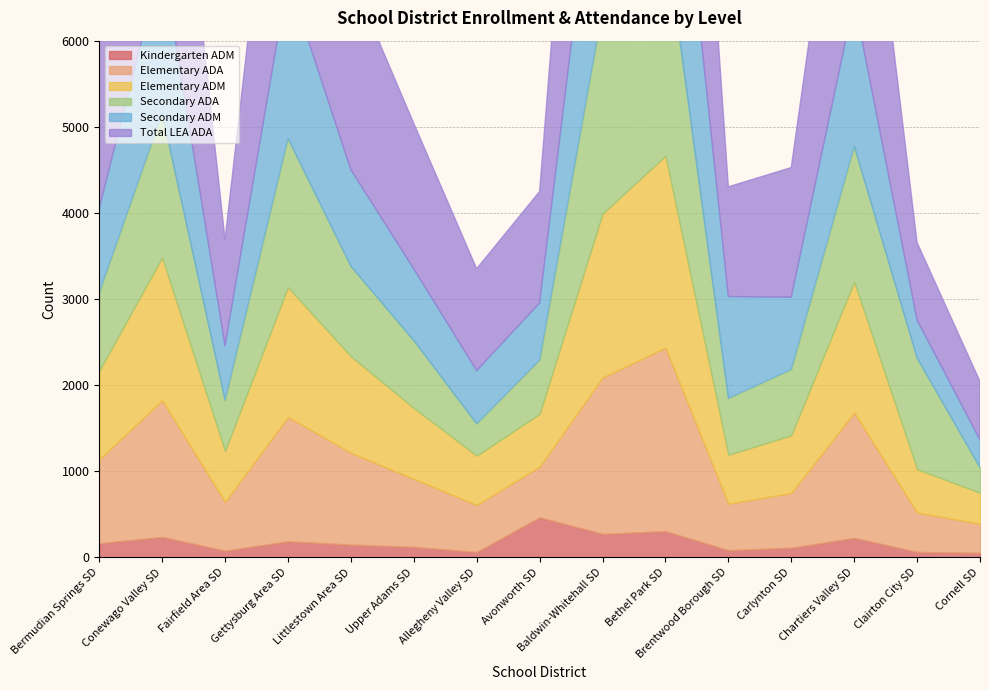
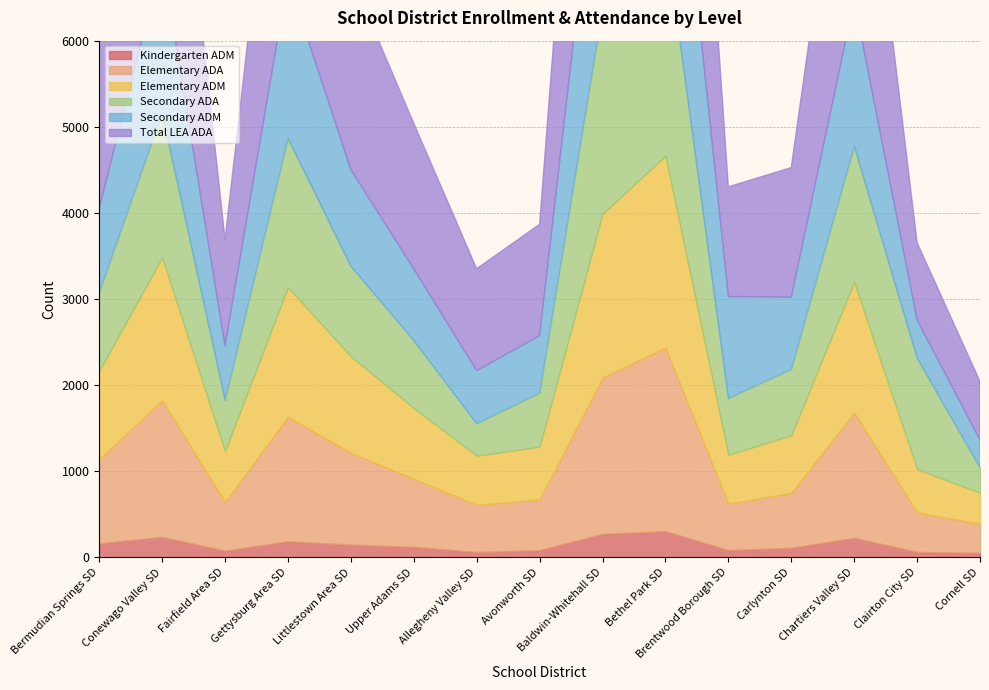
  {
    "Kindergarten ADM": {
      "Bermudian Springs SD": 200,
      "Conewago Valley SD": 200,
      "Fairfield Area SD": 100,
      "Gettysburg Area SD": 200,
      "Littlestown Area SD": 100,
      "Upper Adams SD": 100,
      "Allegheny Valley SD": 100,
-     "Avonworth SD": 500,
+     "Avonworth SD": 100,
      "Baldwin-Whitehall SD": 300,
      "Bethel Park SD": 300,
      "Brentwood Borough SD": 100,
      "Carlynton SD": 100,
      "Chartiers Valley SD": 200,
      "Clairton City SD": 100,
      "Cornell SD": 100
    },
    "Secondary ADA": {
      "Bermudian Springs SD": 900,
      "Fairfield Area SD": 600,
      "Gettysburg Area SD": 1700,
      "Littlestown Area SD": 1000,
      "Upper Adams SD": 800,
      "Allegheny Valley SD": 400,
      "Avonworth SD": 600,
      "Brentwood Borough SD": 700,
      "Carlynton SD": 800,
      "Chartiers Valley SD": 1600,
      "Clairton City SD": 1300,
      "Cornell SD": 300
    },
    "Secondary ADM": {
      "Bermudian Springs SD": 1000,
      "Fairfield Area SD": 600,
      "Littlestown Area SD": 1100,
      "Upper Adams SD": 800,
      "Allegheny Valley SD": 600,
      "Avonworth SD": 700,
      "Brentwood Borough SD": 1200,
      "Carlynton SD": 800,
      "Clairton City SD": 400,
      "Cornell SD": 300
    },
    "Total LEA ADA": {
      "Fairfield Area SD": 1200,
      "Upper Adams SD": 1700,
      "Allegheny Valley SD": 1200,
      "Avonworth SD": 1300,
      "Brentwood Borough SD": 1300,
      "Carlynton SD": 1500,
      "Clairton City SD": 900,
      "Cornell SD": 700
    }
  }
